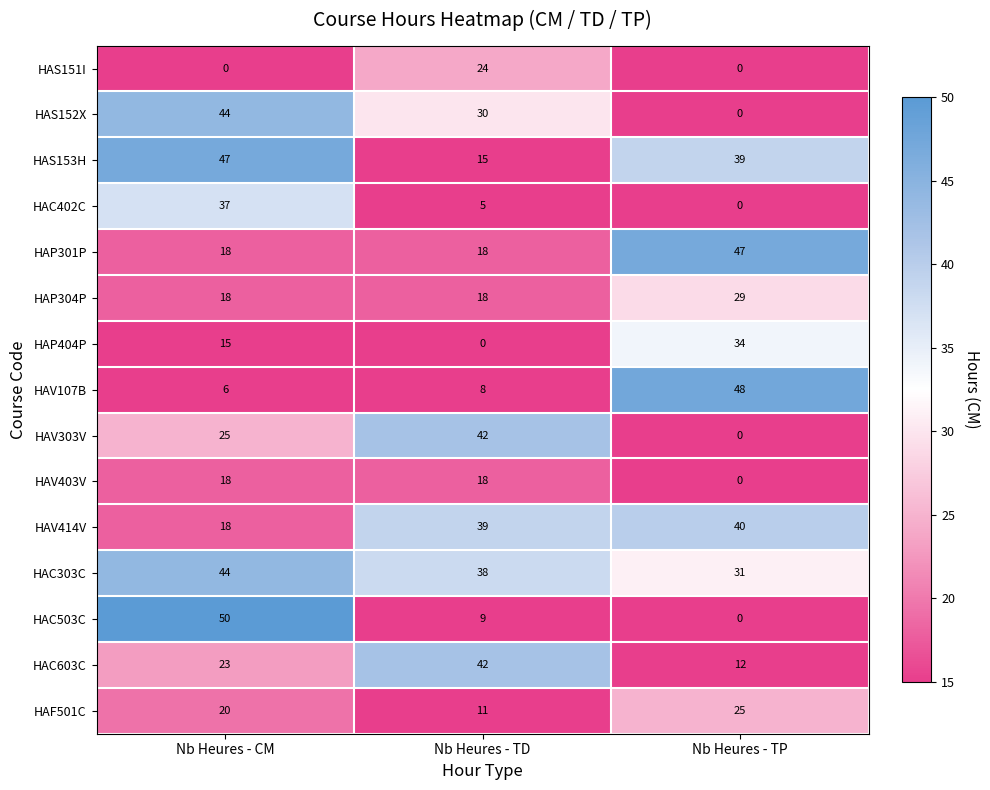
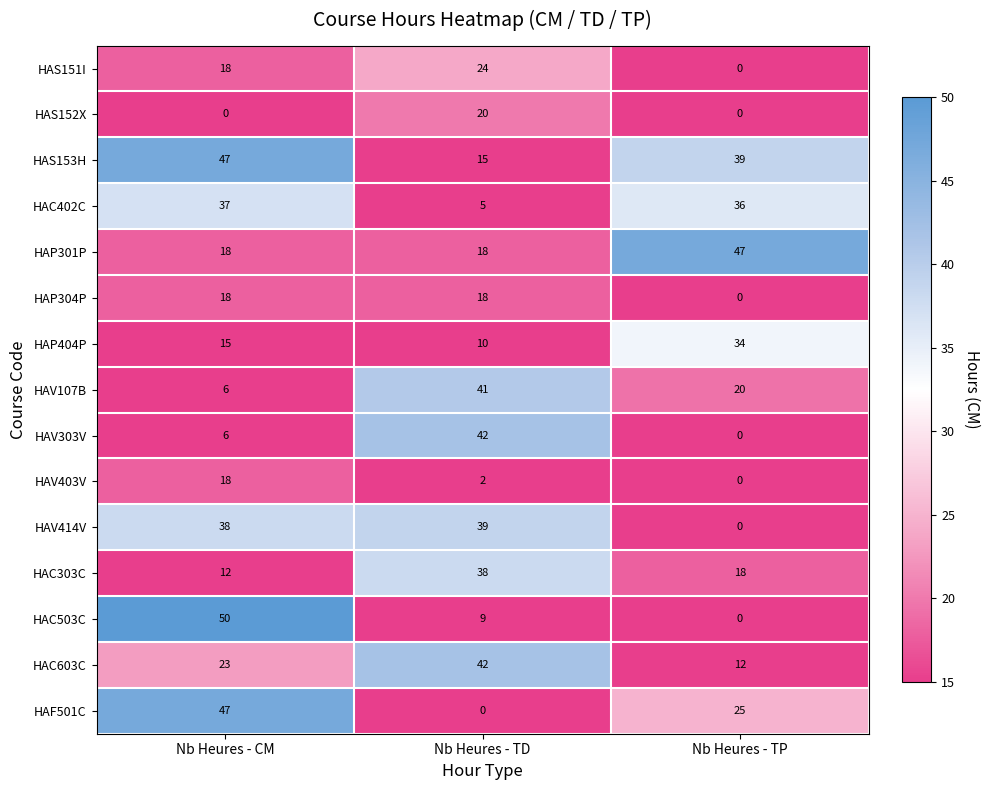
  {
    "HAS151I": {
-     "Nb Heures - CM": 0,
+     "Nb Heures - CM": 18,
      "Nb Heures - TD": 24,
      "Nb Heures - TP": 0
    },
    "HAS152X": {
-     "Nb Heures - CM": 44,
-     "Nb Heures - TD": 30,
+     "Nb Heures - CM": 0,
+     "Nb Heures - TD": 20,
      "Nb Heures - TP": 0
    },
    "HAS153H": {
      "Nb Heures - CM": 47,
      "Nb Heures - TD": 15,
      "Nb Heures - TP": 39
    },
    "HAC402C": {
      "Nb Heures - CM": 37,
      "Nb Heures - TD": 5,
-     "Nb Heures - TP": 0
+     "Nb Heures - TP": 36
    },
    "HAP301P": {
      "Nb Heures - CM": 18,
      "Nb Heures - TD": 18,
      "Nb Heures - TP": 47
    },
    "HAP304P": {
      "Nb Heures - CM": 18,
      "Nb Heures - TD": 18,
-     "Nb Heures - TP": 29
+     "Nb Heures - TP": 0
    },
    "HAP404P": {
      "Nb Heures - CM": 15,
-     "Nb Heures - TD": 0,
+     "Nb Heures - TD": 10,
      "Nb Heures - TP": 34
    },
    "HAV107B": {
      "Nb Heures - CM": 6,
-     "Nb Heures - TD": 8,
-     "Nb Heures - TP": 48
+     "Nb Heures - TD": 41,
+     "Nb Heures - TP": 20
    },
    "HAV303V": {
-     "Nb Heures - CM": 25,
+     "Nb Heures - CM": 6,
      "Nb Heures - TD": 42,
      "Nb Heures - TP": 0
    },
    "HAV403V": {
      "Nb Heures - CM": 18,
-     "Nb Heures - TD": 18,
+     "Nb Heures - TD": 2,
      "Nb Heures - TP": 0
    },
    "HAV414V": {
-     "Nb Heures - CM": 18,
+     "Nb Heures - CM": 38,
      "Nb Heures - TD": 39,
-     "Nb Heures - TP": 40
+     "Nb Heures - TP": 0
    },
    "HAC303C": {
-     "Nb Heures - CM": 44,
+     "Nb Heures - CM": 12,
      "Nb Heures - TD": 38,
-     "Nb Heures - TP": 31
+     "Nb Heures - TP": 18
    },
    "HAC503C": {
      "Nb Heures - CM": 50,
      "Nb Heures - TD": 9,
      "Nb Heures - TP": 0
    },
    "HAC603C": {
      "Nb Heures - CM": 23,
      "Nb Heures - TD": 42,
      "Nb Heures - TP": 12
    },
    "HAF501C": {
-     "Nb Heures - CM": 20,
-     "Nb Heures - TD": 11,
+     "Nb Heures - CM": 47,
+     "Nb Heures - TD": 0,
      "Nb Heures - TP": 25
    }
  }
